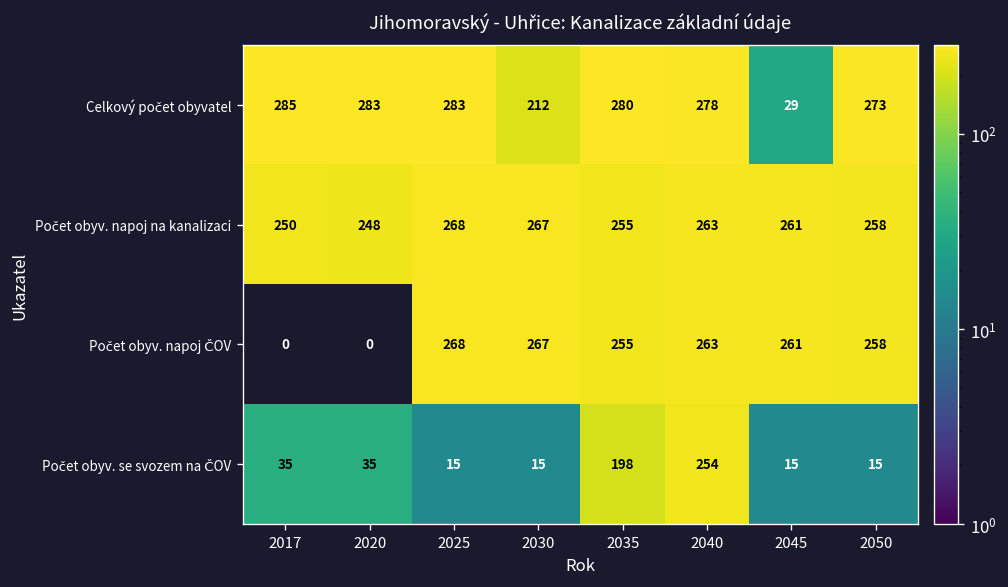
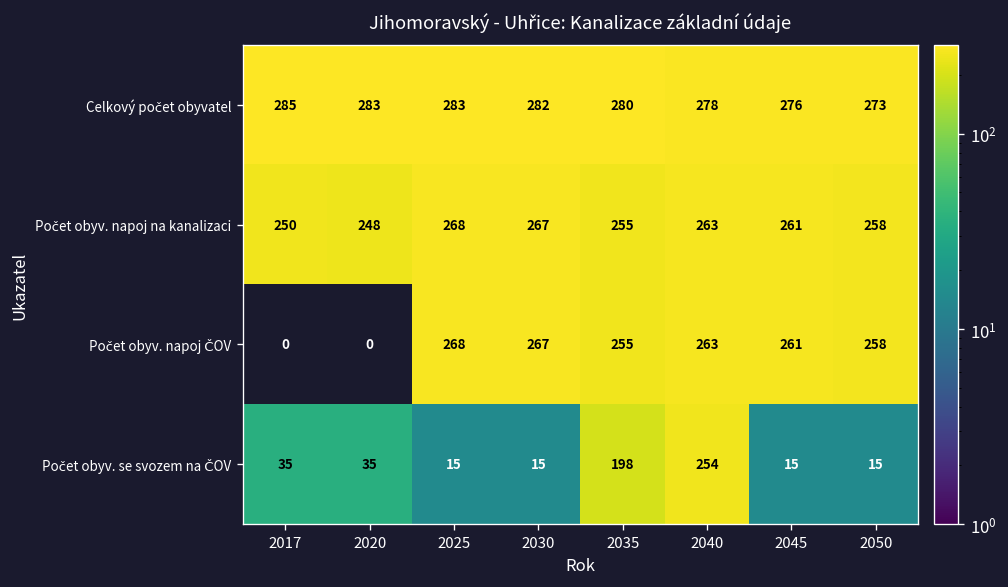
  {
    "Celkový počet obyvatel": {
      "2017": 285,
      "2020": 283,
      "2025": 283,
-     "2030": 212,
+     "2030": 282,
      "2035": 280,
      "2040": 278,
-     "2045": 29,
+     "2045": 276,
      "2050": 273
    },
    "Počet obyv. napoj na kanalizaci": {
      "2017": 250,
      "2020": 248,
      "2025": 268,
      "2030": 267,
      "2035": 255,
      "2040": 263,
      "2045": 261,
      "2050": 258
    },
    "Počet obyv. napoj ČOV": {
      "2017": 0,
      "2020": 0,
      "2025": 268,
      "2030": 267,
      "2035": 255,
      "2040": 263,
      "2045": 261,
      "2050": 258
    },
    "Počet obyv. se svozem na ČOV": {
      "2017": 35,
      "2020": 35,
      "2025": 15,
      "2030": 15,
      "2035": 198,
      "2040": 254,
      "2045": 15,
      "2050": 15
    }
  }
